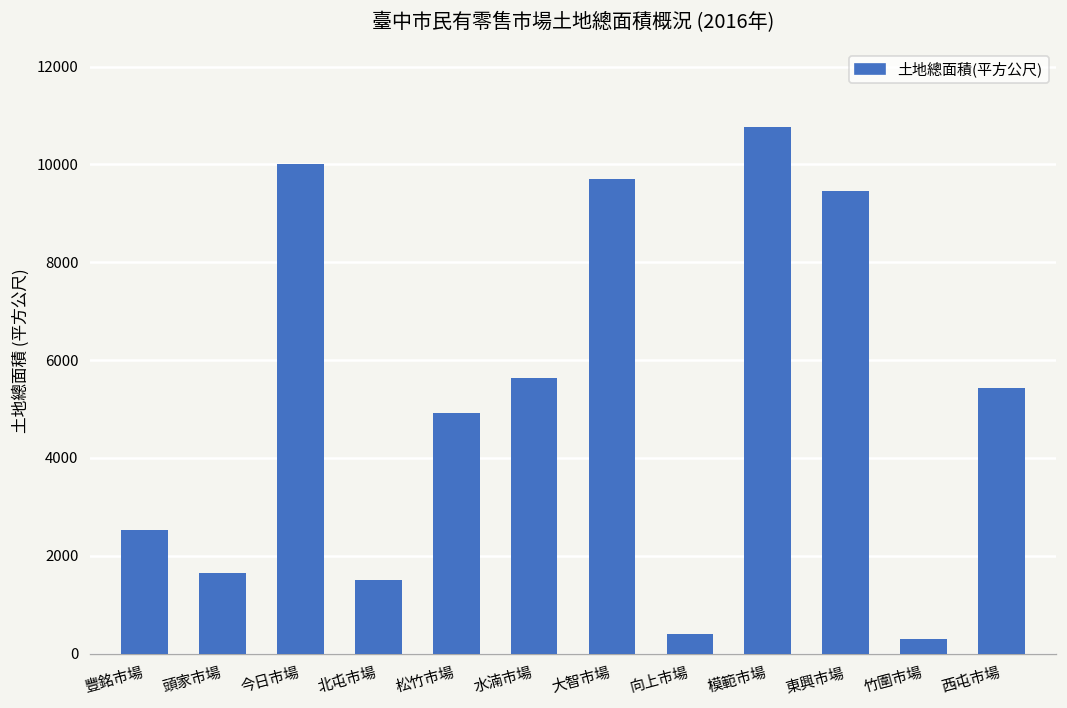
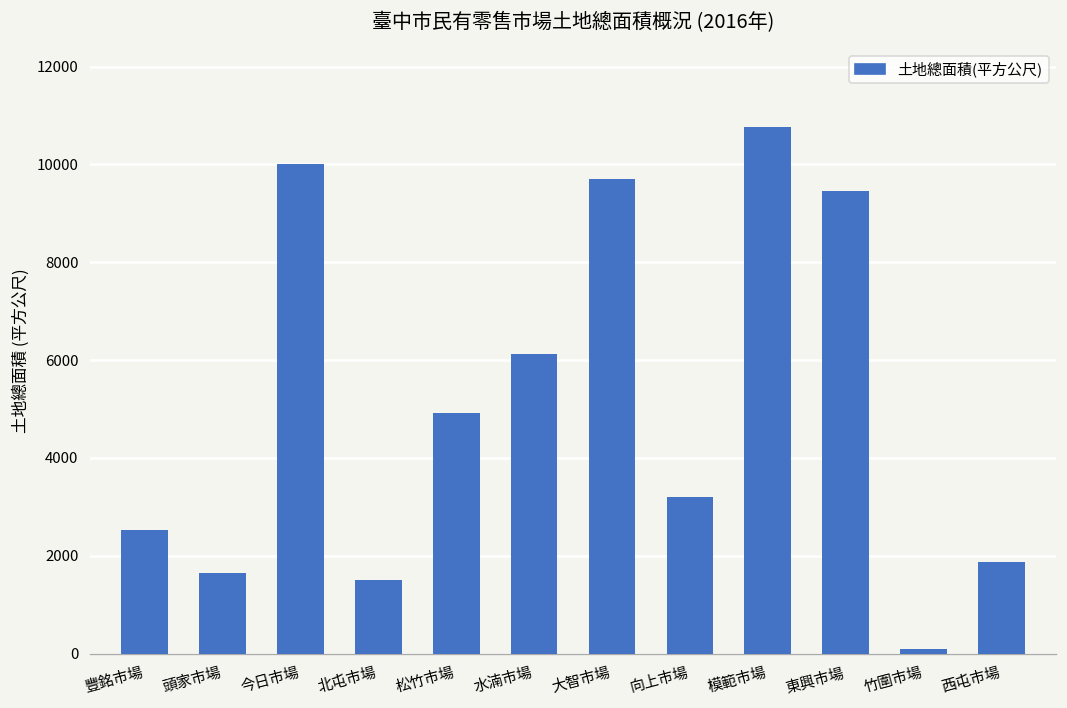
  {
    "豐銘市場": 2500,
    "頭家市場": 1700,
    "今日市場": 10000,
    "北屯市場": 1500,
    "松竹市場": 4900,
-   "水湳市場": 5600,
+   "水湳市場": 6100,
    "大智市場": 9700,
-   "向上市場": 400,
+   "向上市場": 3200,
    "模範市場": 10800,
    "東興市場": 9500,
-   "竹圍市場": 300,
-   "西屯市場": 5400
+   "竹圍市場": 100,
+   "西屯市場": 1900
  }
